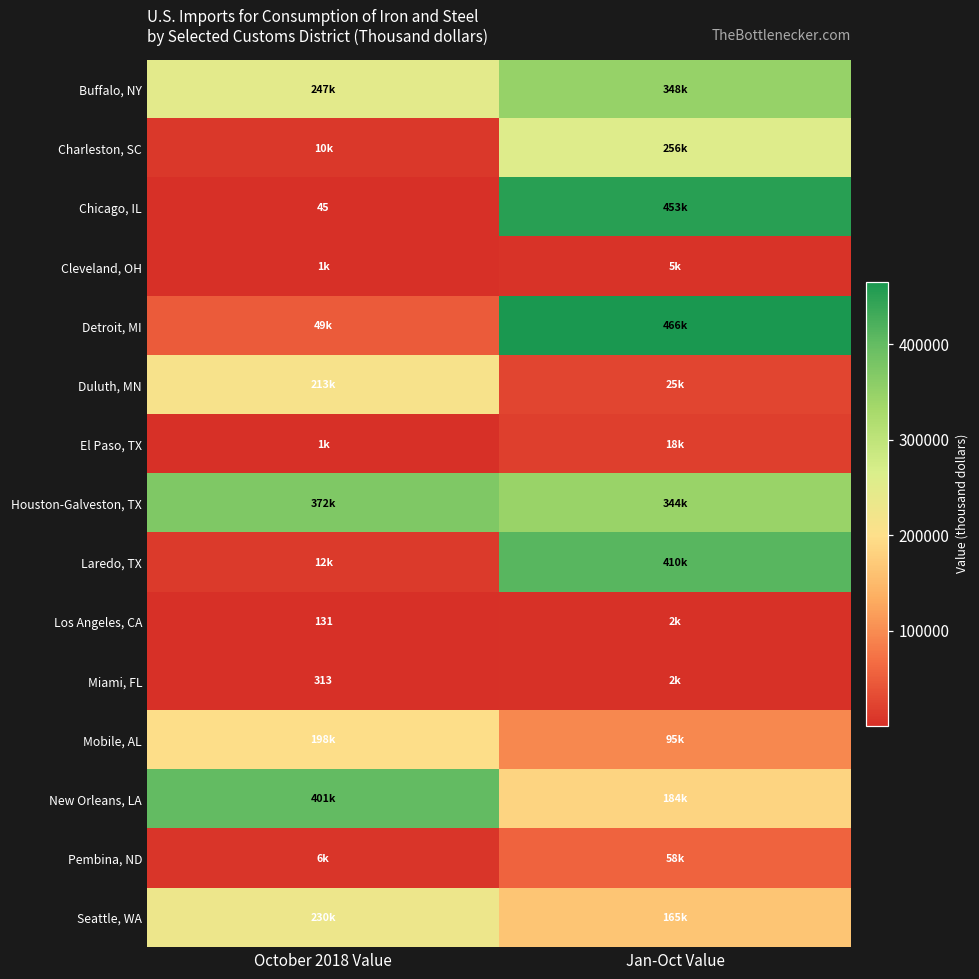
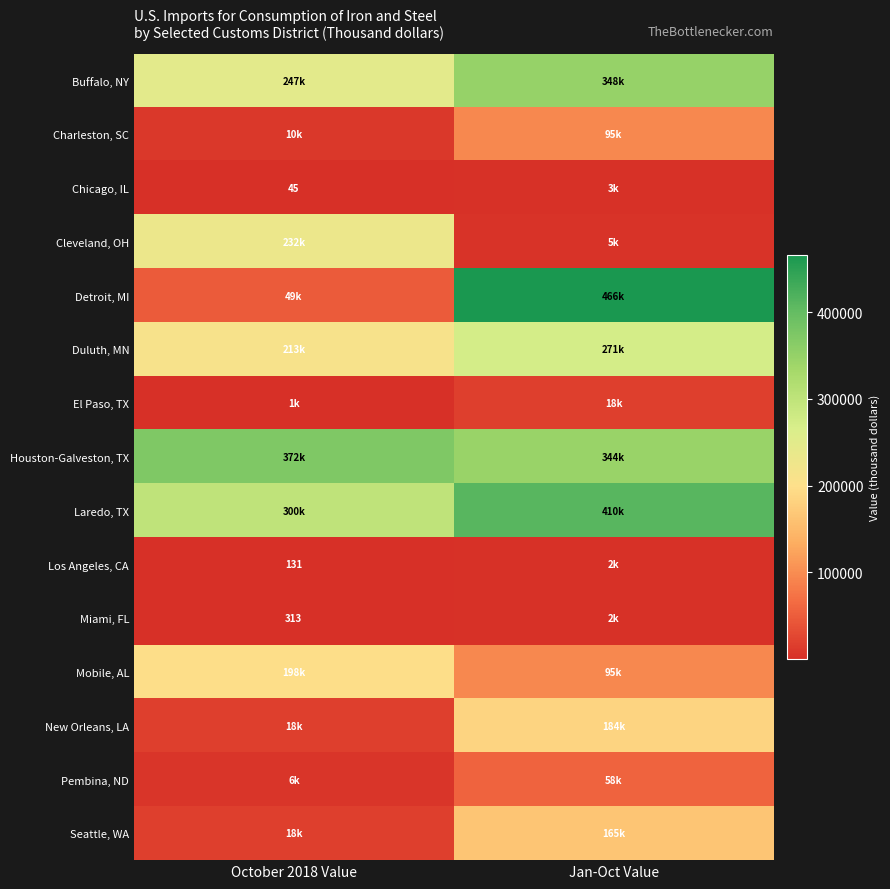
  {
    "Buffalo, NY": {
      "October 2018 Value": "247k",
      "Jan-Oct Value": "348k"
    },
    "Charleston, SC": {
      "October 2018 Value": "10k",
-     "Jan-Oct Value": "256k"
+     "Jan-Oct Value": "95k"
    },
    "Chicago, IL": {
      "October 2018 Value": "45",
-     "Jan-Oct Value": "453k"
+     "Jan-Oct Value": "3k"
    },
    "Cleveland, OH": {
-     "October 2018 Value": "1k",
+     "October 2018 Value": "232k",
      "Jan-Oct Value": "5k"
    },
    "Detroit, MI": {
      "October 2018 Value": "49k",
      "Jan-Oct Value": "466k"
    },
    "Duluth, MN": {
      "October 2018 Value": "213k",
-     "Jan-Oct Value": "25k"
+     "Jan-Oct Value": "271k"
    },
    "El Paso, TX": {
      "October 2018 Value": "1k",
      "Jan-Oct Value": "18k"
    },
    "Houston-Galveston, TX": {
      "October 2018 Value": "372k",
      "Jan-Oct Value": "344k"
    },
    "Laredo, TX": {
-     "October 2018 Value": "12k",
+     "October 2018 Value": "300k",
      "Jan-Oct Value": "410k"
    },
    "Los Angeles, CA": {
      "October 2018 Value": "131",
      "Jan-Oct Value": "2k"
    },
    "Miami, FL": {
      "October 2018 Value": "313",
      "Jan-Oct Value": "2k"
    },
    "Mobile, AL": {
      "October 2018 Value": "198k",
      "Jan-Oct Value": "95k"
    },
    "New Orleans, LA": {
-     "October 2018 Value": "401k",
+     "October 2018 Value": "18k",
      "Jan-Oct Value": "184k"
    },
    "Pembina, ND": {
      "October 2018 Value": "6k",
      "Jan-Oct Value": "58k"
    },
    "Seattle, WA": {
-     "October 2018 Value": "230k",
+     "October 2018 Value": "18k",
      "Jan-Oct Value": "165k"
    }
  }
